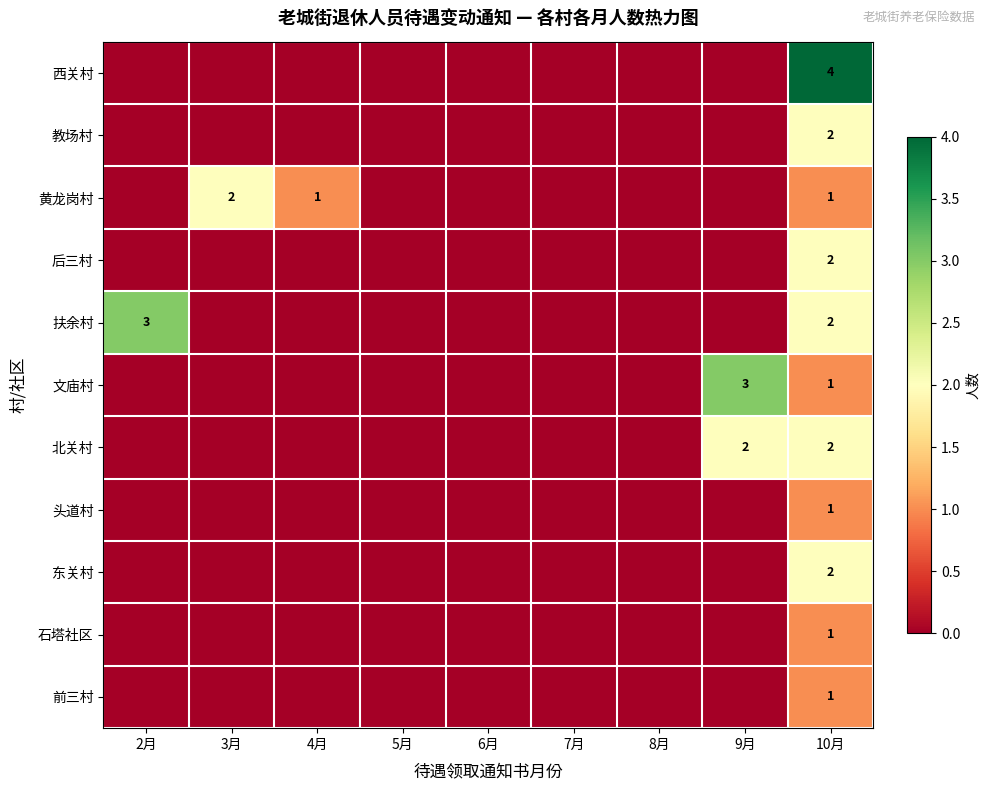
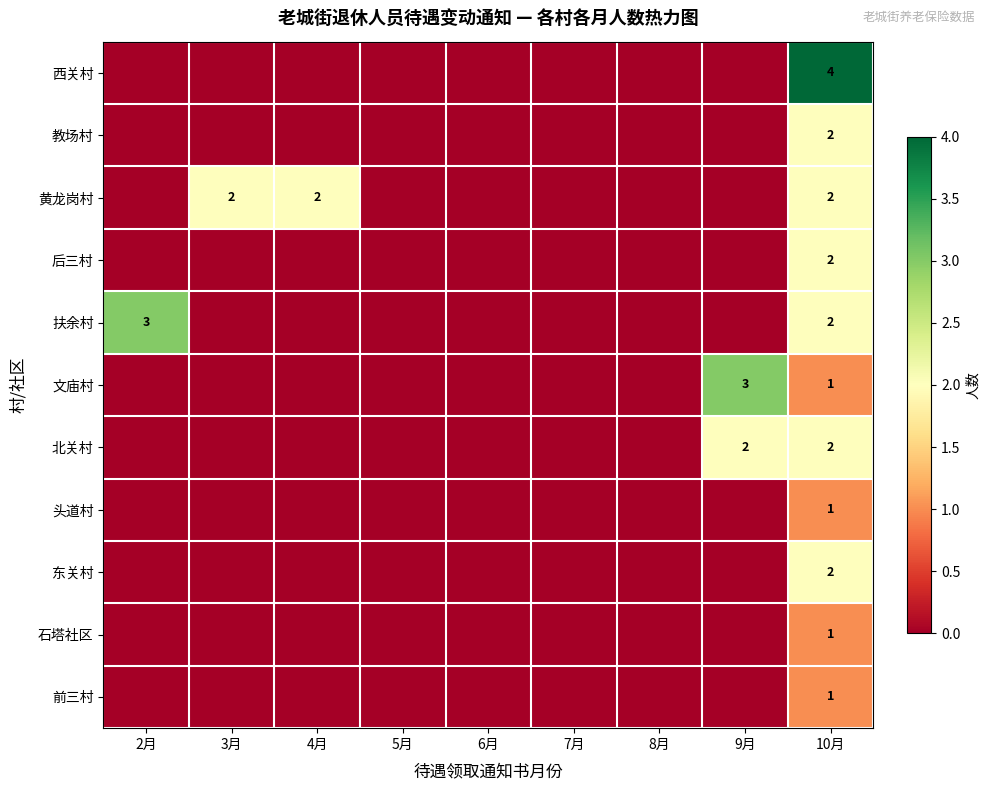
  {
    "西关村": {
      "10月": 4
    },
    "教场村": {
      "10月": 2
    },
    "黄龙岗村": {
      "3月": 2,
-     "4月": 1,
-     "10月": 1
+     "4月": 2,
+     "10月": 2
    },
    "后三村": {
      "10月": 2
    },
    "扶余村": {
      "2月": 3,
      "10月": 2
    },
    "文庙村": {
      "9月": 3,
      "10月": 1
    },
    "北关村": {
      "9月": 2,
      "10月": 2
    },
    "头道村": {
      "10月": 1
    },
    "东关村": {
      "10月": 2
    },
    "石塔社区": {
      "10月": 1
    },
    "前三村": {
      "10月": 1
    }
  }
